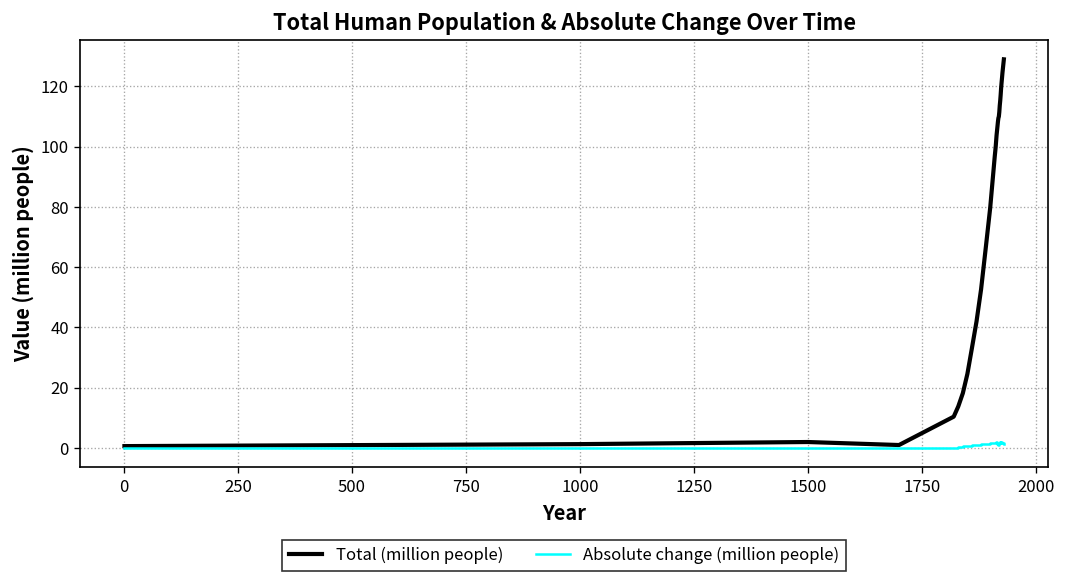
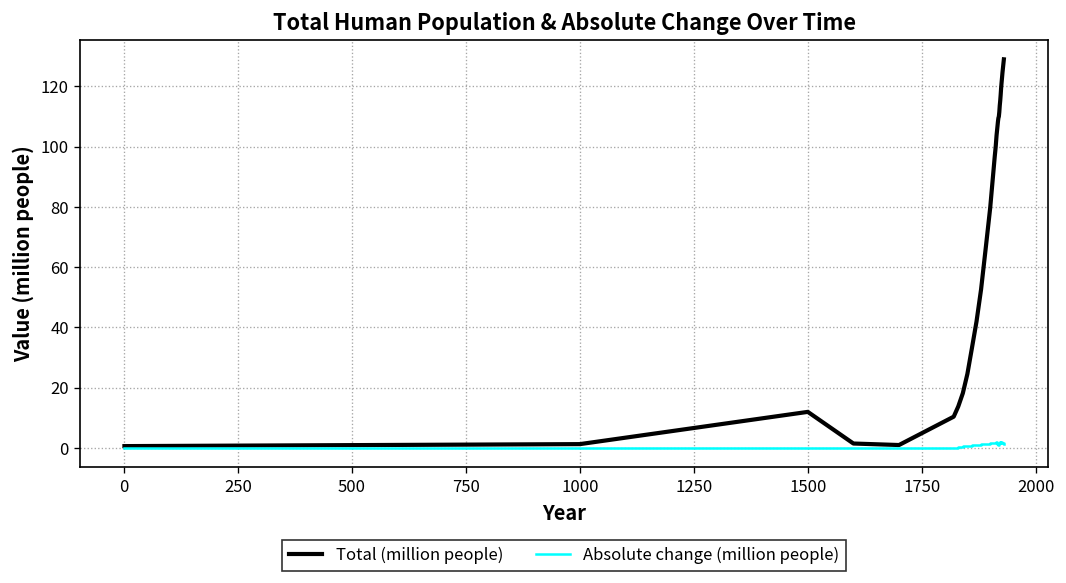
  {
    "Total (million people)": {
      "1000": 1,
-     "1500": 2
+     "1500": 12
    },
    "Absolute change (million people)": {
      "1000": 0,
      "1500": 0
    }
  }
